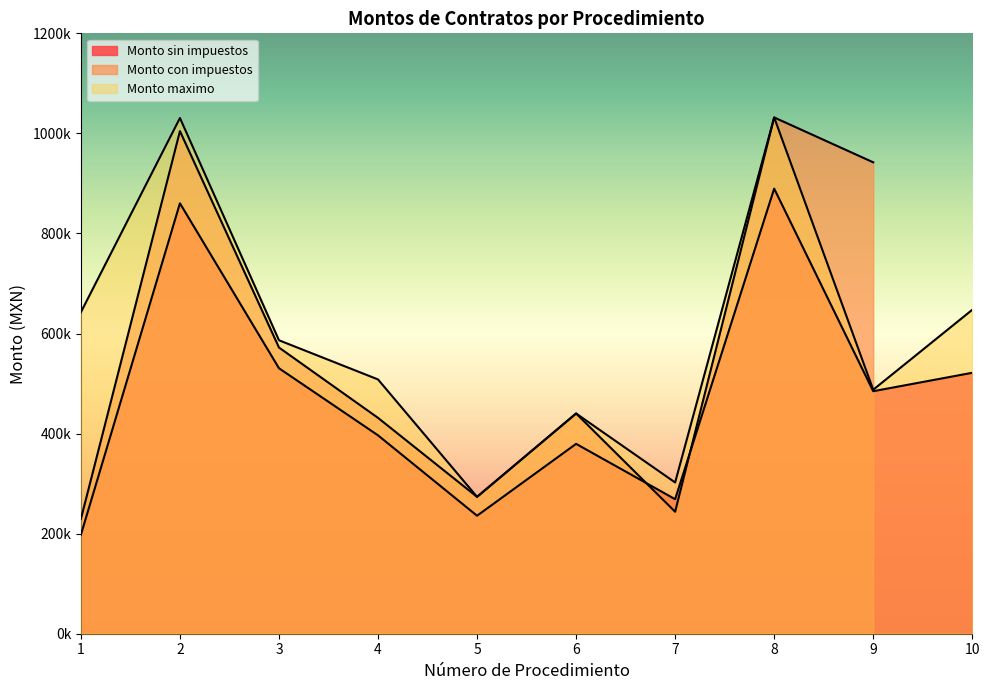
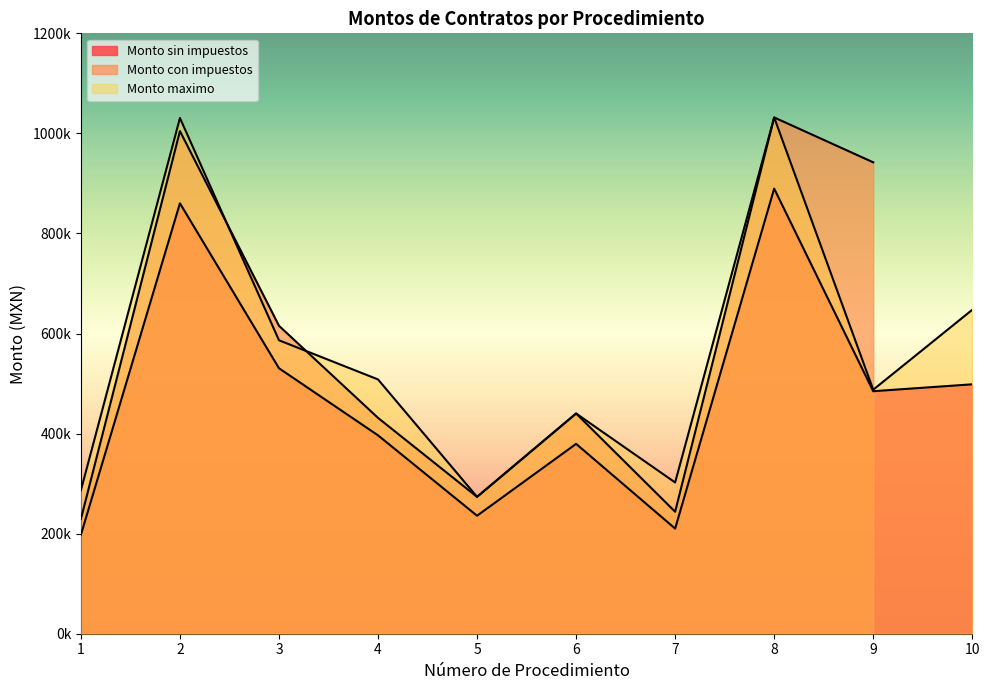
  {
    "Monto sin impuestos": {
      "1": 200000,
      "2": 860000,
      "3": 530000,
      "4": 400000,
      "5": 240000,
      "6": 380000,
-     "7": 270000,
+     "7": 210000,
      "8": 890000,
-     "10": 520000
+     "10": 500000
    },
    "Monto con impuestos": {
      "1": 230000,
      "2": 1000000,
-     "3": 570000,
+     "3": 620000,
      "4": 430000,
      "7": 240000,
      "9": 940000
    },
    "Monto maximo": {
-     "1": 640000,
+     "1": 290000,
      "2": 1030000,
      "3": 590000,
      "4": 510000,
      "7": 300000,
      "10": 650000
    }
  }
